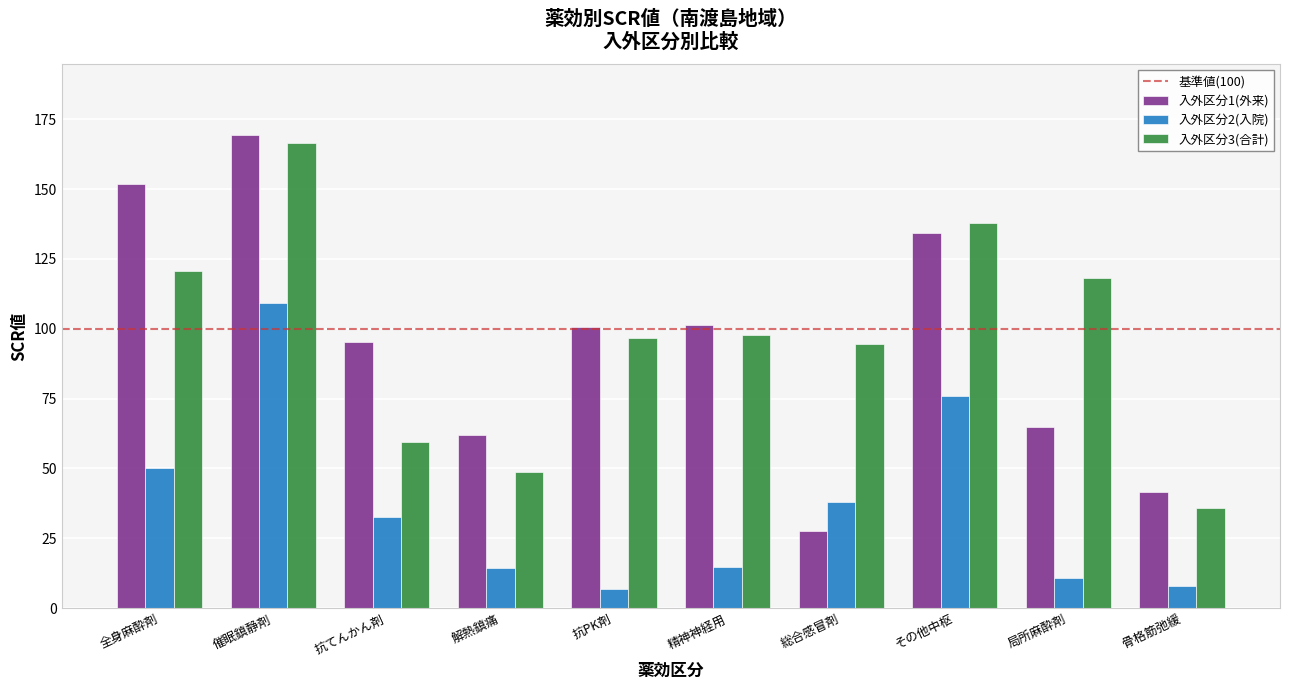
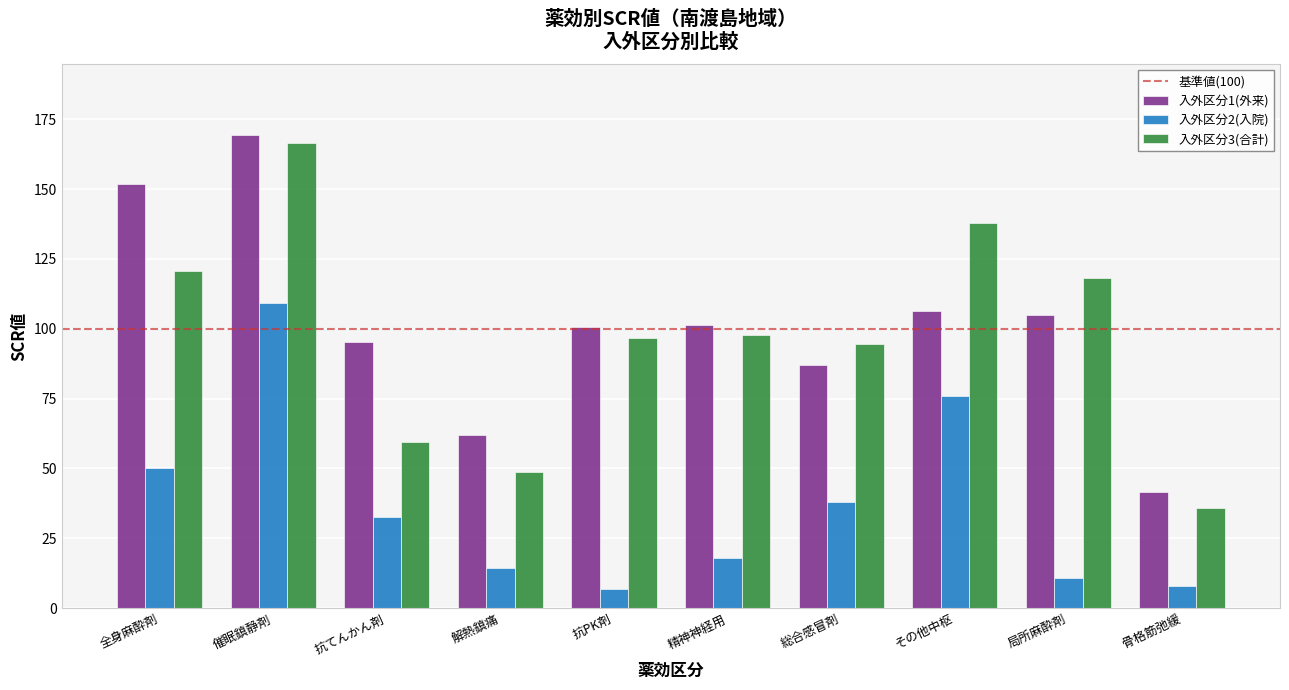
  {
    "入外区分1(外来)": {
      "全身麻酔剤": 152,
      "催眠鎮静剤": 169,
      "抗てんかん剤": 95,
      "解熱鎮痛": 62,
      "抗PK剤": 101,
      "精神神経用": 102,
-     "総合感冒剤": 28,
-     "その他中枢": 134,
-     "局所麻酔剤": 65,
+     "総合感冒剤": 87,
+     "その他中枢": 106,
+     "局所麻酔剤": 105,
      "骨格筋弛緩": 42
    },
    "入外区分2(入院)": {
      "全身麻酔剤": 50,
      "催眠鎮静剤": 109,
      "抗てんかん剤": 33,
      "解熱鎮痛": 14,
      "抗PK剤": 7,
-     "精神神経用": 15,
+     "精神神経用": 18,
      "総合感冒剤": 38,
      "その他中枢": 76,
      "局所麻酔剤": 11,
      "骨格筋弛緩": 8
    },
    "入外区分3(合計)": {
      "全身麻酔剤": 121,
      "催眠鎮静剤": 167,
      "抗てんかん剤": 59,
      "解熱鎮痛": 49,
      "抗PK剤": 97,
      "精神神経用": 98,
      "総合感冒剤": 94,
      "その他中枢": 138,
      "局所麻酔剤": 118,
      "骨格筋弛緩": 36
    }
  }
